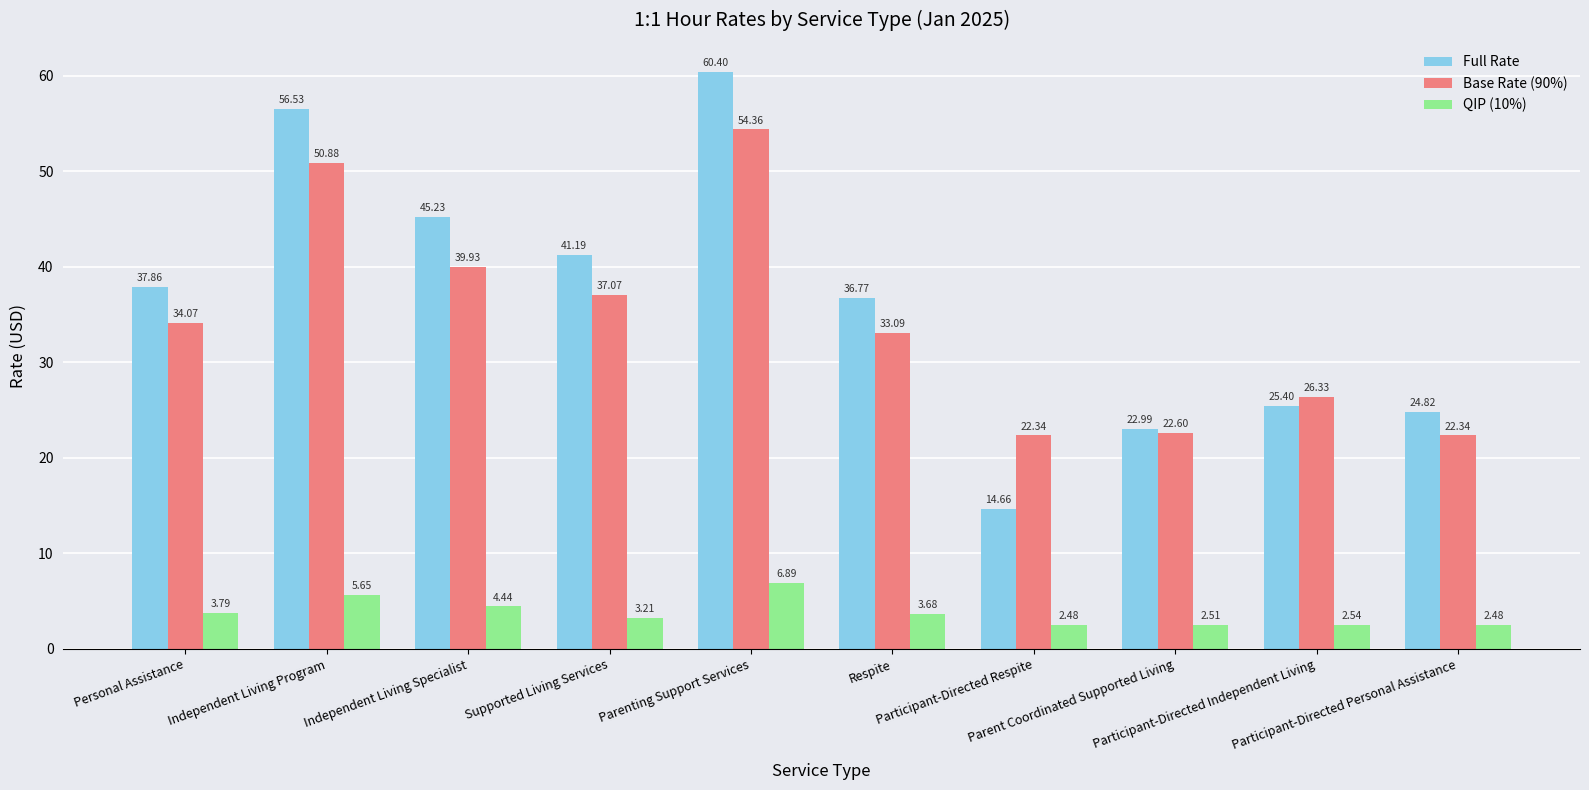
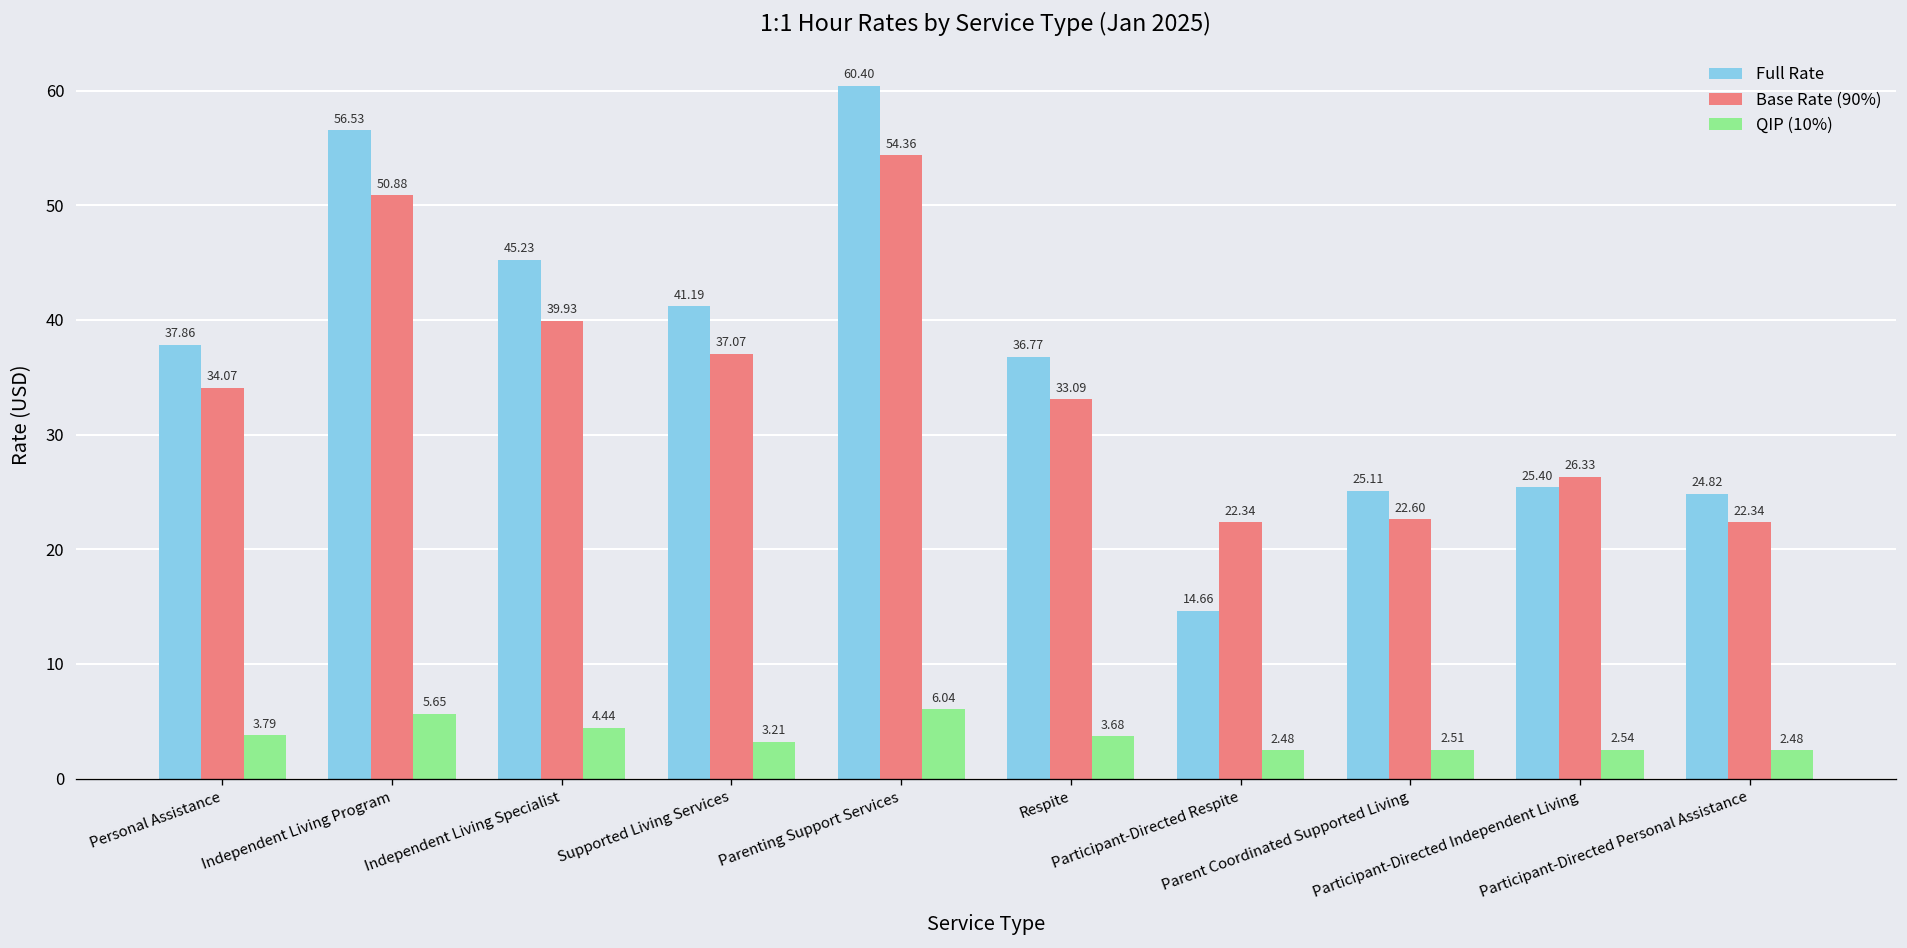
  {
    "Full Rate": {
      "Personal Assistance": 37.86,
      "Independent Living Program": 56.53,
      "Independent Living Specialist": 45.23,
      "Supported Living Services": 41.19,
      "Parenting Support Services": 60.40,
      "Respite": 36.77,
      "Participant-Directed Respite": 14.66,
-     "Parent Coordinated Supported Living": 22.99,
+     "Parent Coordinated Supported Living": 25.11,
      "Participant-Directed Independent Living": 25.40,
      "Participant-Directed Personal Assistance": 24.82
    },
    "Base Rate (90%)": {
      "Personal Assistance": 34.07,
      "Independent Living Program": 50.88,
      "Independent Living Specialist": 39.93,
      "Supported Living Services": 37.07,
      "Parenting Support Services": 54.36,
      "Respite": 33.09,
      "Participant-Directed Respite": 22.34,
      "Parent Coordinated Supported Living": 22.60,
      "Participant-Directed Independent Living": 26.33,
      "Participant-Directed Personal Assistance": 22.34
    },
    "QIP (10%)": {
      "Personal Assistance": 3.79,
      "Independent Living Program": 5.65,
      "Independent Living Specialist": 4.44,
      "Supported Living Services": 3.21,
-     "Parenting Support Services": 6.89,
+     "Parenting Support Services": 6.04,
      "Respite": 3.68,
      "Participant-Directed Respite": 2.48,
      "Parent Coordinated Supported Living": 2.51,
      "Participant-Directed Independent Living": 2.54,
      "Participant-Directed Personal Assistance": 2.48
    }
  }
